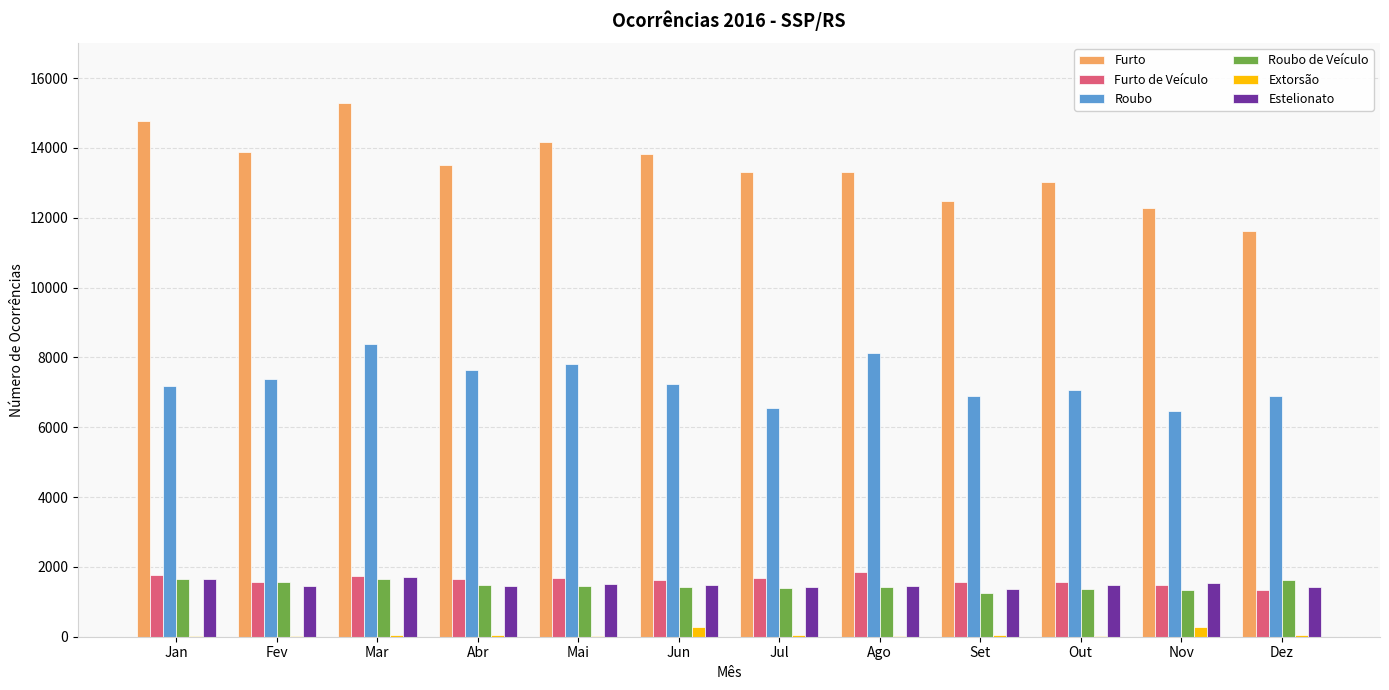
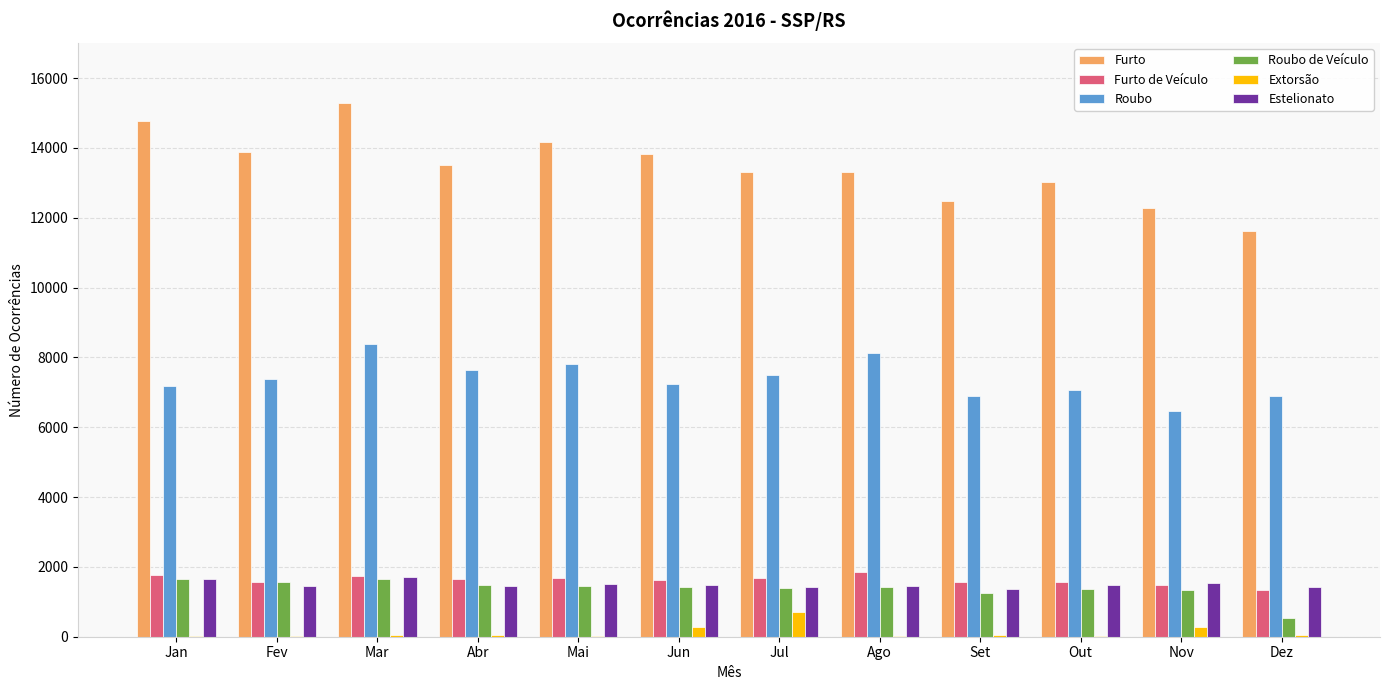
  {
    "Furto": {
      "Jan": 14800,
      "Fev": 13900,
      "Mar": 15300,
      "Abr": 13500,
      "Mai": 14200,
      "Jun": 13800,
      "Jul": 13300,
      "Ago": 13300,
      "Set": 12500,
      "Out": 13000,
      "Nov": 12300,
      "Dez": 11600
    },
    "Furto de Veículo": {
      "Jan": 1800,
      "Fev": 1600,
      "Mar": 1800,
      "Abr": 1600,
      "Mai": 1700,
      "Jun": 1600,
      "Jul": 1700,
      "Ago": 1900,
      "Set": 1600,
      "Out": 1600,
      "Nov": 1500,
      "Dez": 1400
    },
    "Roubo": {
      "Jan": 7200,
      "Fev": 7400,
      "Mar": 8400,
      "Abr": 7600,
      "Mai": 7800,
      "Jun": 7200,
-     "Jul": 6600,
+     "Jul": 7500,
      "Ago": 8100,
      "Set": 6900,
      "Out": 7100,
      "Nov": 6500,
      "Dez": 6900
    },
    "Roubo de Veículo": {
      "Jan": 1700,
      "Fev": 1600,
      "Mar": 1600,
      "Abr": 1500,
      "Mai": 1500,
      "Jun": 1400,
      "Jul": 1400,
      "Ago": 1400,
      "Set": 1300,
      "Out": 1400,
      "Nov": 1300,
-     "Dez": 1600
+     "Dez": 500
    },
    "Extorsão": {
      "Jun": 300,
-     "Jul": 0,
+     "Jul": 700,
      "Nov": 300
    },
    "Estelionato": {
      "Jan": 1700,
      "Fev": 1400,
      "Mar": 1700,
      "Abr": 1400,
      "Mai": 1500,
      "Jun": 1500,
      "Jul": 1400,
      "Ago": 1500,
      "Set": 1400,
      "Out": 1500,
      "Nov": 1500,
      "Dez": 1400
    }
  }
